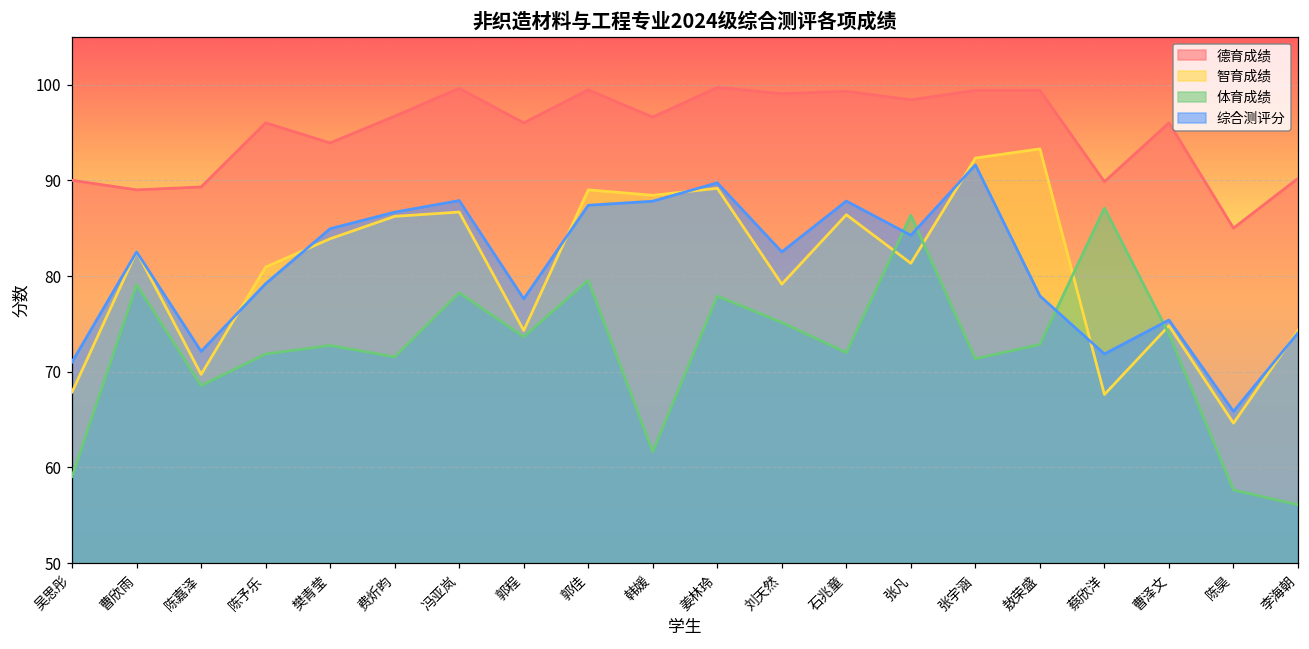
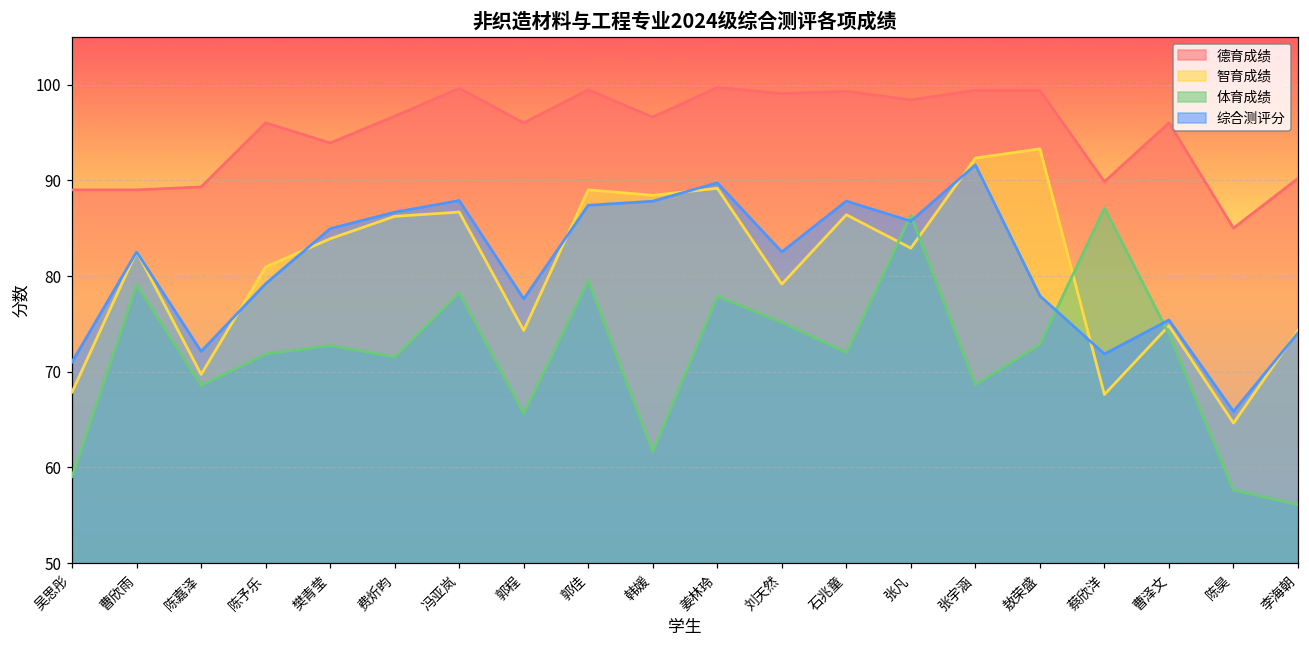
  {
    "德育成绩": {
-     "吴思彤": 90,
+     "吴思彤": 89,
      "曹欣雨": 89,
      "陈嘉泽": 89,
      "陈予乐": 96,
      "樊青莹": 94,
      "费炘昀": 97,
      "冯亚岚": 100,
      "郭程": 96,
      "郭佳": 99,
      "韩媛": 97,
      "姜林玲": 100,
      "刘天然": 99,
      "石兆童": 99,
      "张凡": 98,
      "张宇涵": 99,
      "敖荣盛": 99,
      "蔡欣洋": 90,
      "曹泽文": 96,
      "陈昊": 85,
      "李海朝": 90
    },
    "智育成绩": {
      "吴思彤": 68,
      "陈嘉泽": 70,
      "陈予乐": 81,
      "樊青莹": 84,
      "费炘昀": 86,
      "冯亚岚": 87,
      "郭程": 74,
      "郭佳": 89,
      "韩媛": 88,
      "姜林玲": 89,
      "刘天然": 79,
      "石兆童": 86,
-     "张凡": 81,
+     "张凡": 83,
      "张宇涵": 92,
      "敖荣盛": 93,
      "蔡欣洋": 68,
      "曹泽文": 75,
      "陈昊": 65
    },
    "体育成绩": {
      "吴思彤": 59,
      "曹欣雨": 79,
      "陈嘉泽": 69,
      "陈予乐": 72,
      "樊青莹": 73,
      "费炘昀": 72,
      "冯亚岚": 78,
-     "郭程": 74,
+     "郭程": 66,
      "郭佳": 80,
      "韩媛": 62,
      "姜林玲": 78,
      "刘天然": 75,
      "石兆童": 72,
      "张凡": 86,
-     "张宇涵": 71,
+     "张宇涵": 69,
      "敖荣盛": 73,
      "蔡欣洋": 87,
      "曹泽文": 74,
      "陈昊": 58,
      "李海朝": 56
    },
    "综合测评分": {
      "吴思彤": 71,
      "陈嘉泽": 72,
      "陈予乐": 79,
      "樊青莹": 85,
      "费炘昀": 87,
      "冯亚岚": 88,
      "郭程": 78,
      "郭佳": 87,
      "韩媛": 88,
      "姜林玲": 90,
      "刘天然": 83,
      "石兆童": 88,
-     "张凡": 84,
+     "张凡": 86,
      "张宇涵": 92,
      "敖荣盛": 78,
      "蔡欣洋": 72,
      "曹泽文": 75,
      "陈昊": 66
    }
  }
